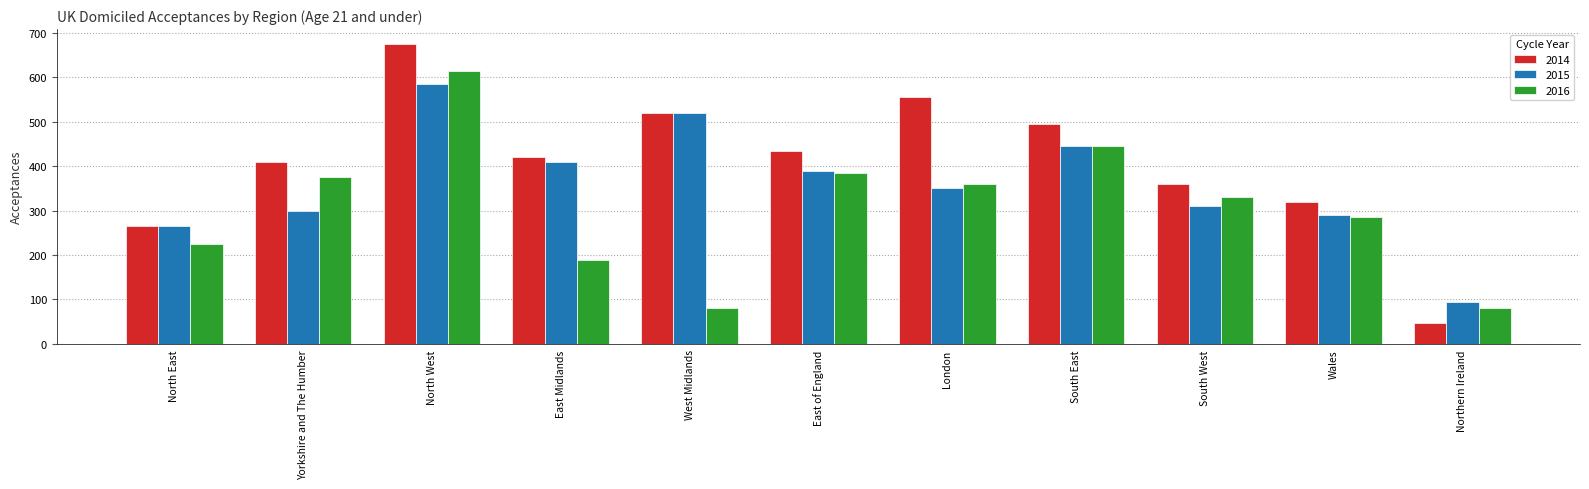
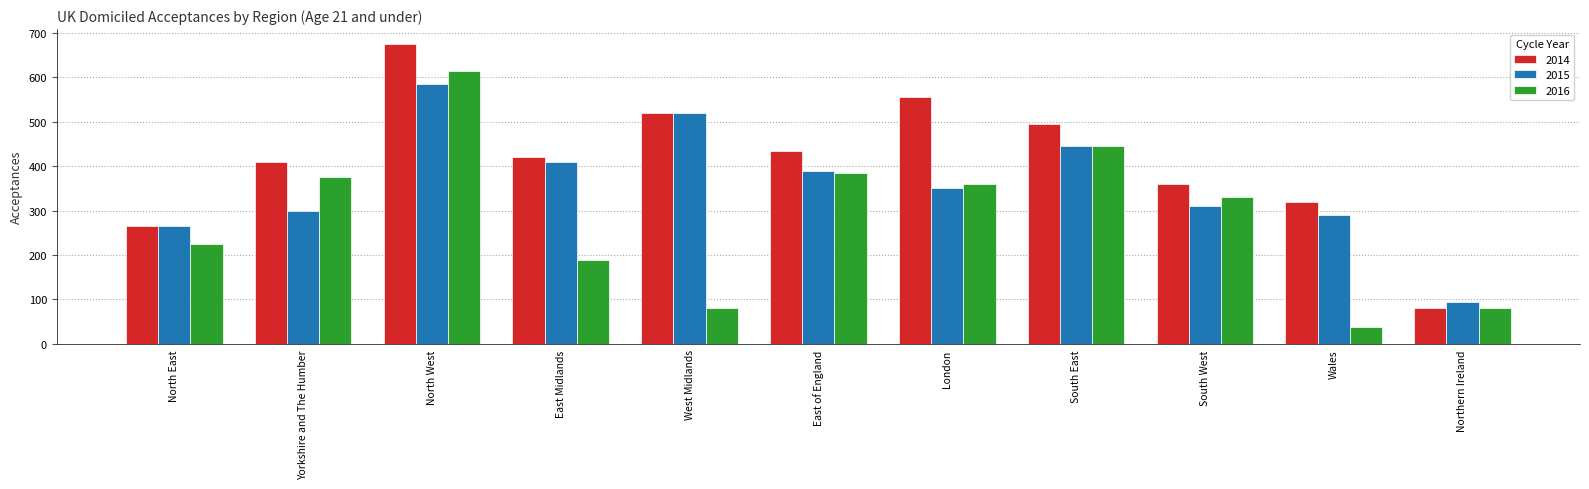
  {
    "2014": {
      "North East": 270,
      "Yorkshire and The Humber": 410,
      "North West": 680,
      "East Midlands": 420,
      "West Midlands": 520,
      "East of England": 440,
      "London": 560,
      "South East": 500,
      "South West": 360,
      "Wales": 320,
-     "Northern Ireland": 50
+     "Northern Ireland": 80
    },
    "2015": {
      "North East": 270,
      "Yorkshire and The Humber": 300,
      "North West": 590,
      "East Midlands": 410,
      "West Midlands": 520,
      "East of England": 390,
      "London": 350,
      "South East": 450,
      "South West": 310,
      "Wales": 290,
      "Northern Ireland": 100
    },
    "2016": {
      "North East": 230,
      "Yorkshire and The Humber": 380,
      "North West": 620,
      "East Midlands": 190,
      "West Midlands": 80,
      "East of England": 390,
      "London": 360,
      "South East": 450,
      "South West": 330,
-     "Wales": 290,
+     "Wales": 40,
      "Northern Ireland": 80
    }
  }
